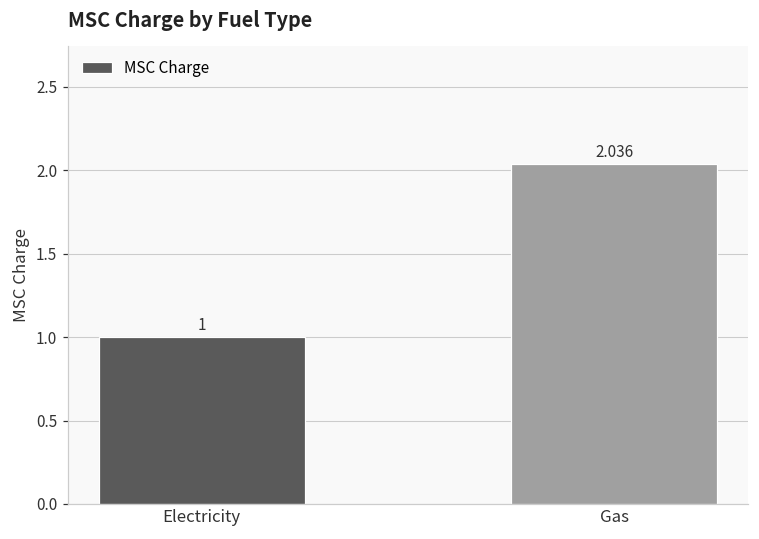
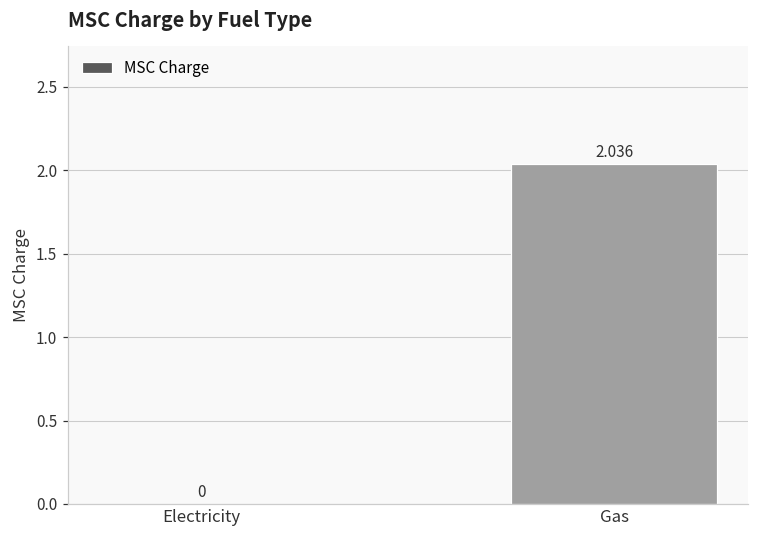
  {
-   "Electricity": 1,
+   "Electricity": 0,
    "Gas": 2.036
  }
